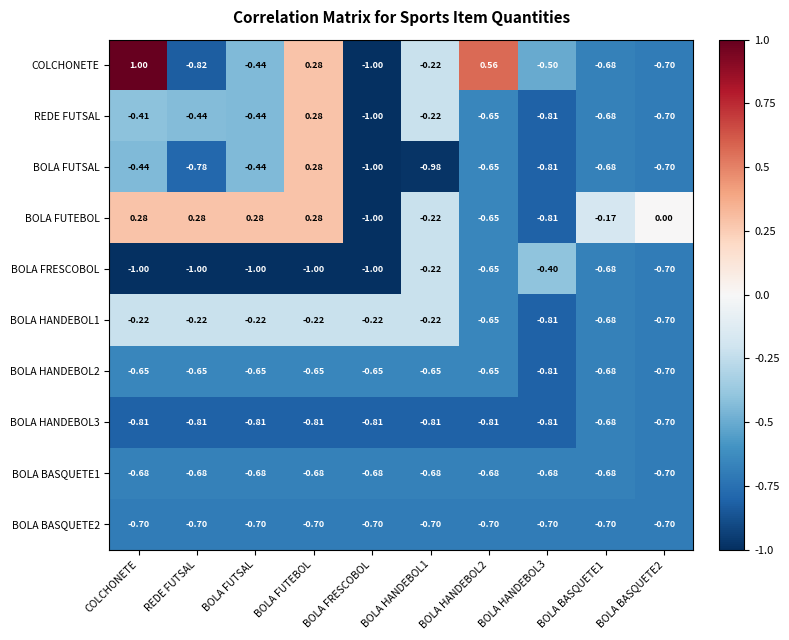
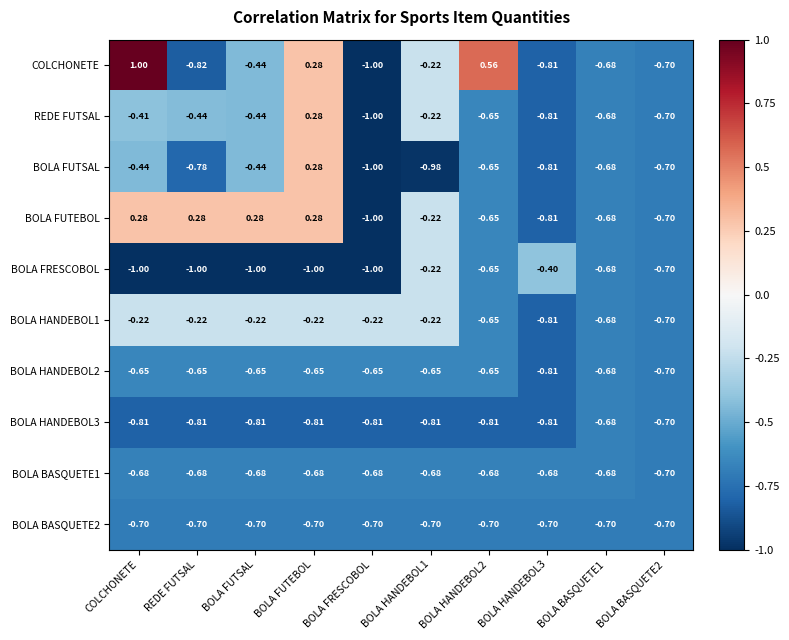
  {
    "COLCHONETE": {
      "COLCHONETE": 1.00,
      "REDE FUTSAL": -0.82,
      "BOLA FUTSAL": -0.44,
      "BOLA FUTEBOL": 0.28,
      "BOLA FRESCOBOL": -1.00,
      "BOLA HANDEBOL1": -0.22,
      "BOLA HANDEBOL2": 0.56,
-     "BOLA HANDEBOL3": -0.50,
+     "BOLA HANDEBOL3": -0.81,
      "BOLA BASQUETE1": -0.68,
      "BOLA BASQUETE2": -0.70
    },
    "REDE FUTSAL": {
      "COLCHONETE": -0.41,
      "REDE FUTSAL": -0.44,
      "BOLA FUTSAL": -0.44,
      "BOLA FUTEBOL": 0.28,
      "BOLA FRESCOBOL": -1.00,
      "BOLA HANDEBOL1": -0.22,
      "BOLA HANDEBOL2": -0.65,
      "BOLA HANDEBOL3": -0.81,
      "BOLA BASQUETE1": -0.68,
      "BOLA BASQUETE2": -0.70
    },
    "BOLA FUTSAL": {
      "COLCHONETE": -0.44,
      "REDE FUTSAL": -0.78,
      "BOLA FUTSAL": -0.44,
      "BOLA FUTEBOL": 0.28,
      "BOLA FRESCOBOL": -1.00,
      "BOLA HANDEBOL1": -0.98,
      "BOLA HANDEBOL2": -0.65,
      "BOLA HANDEBOL3": -0.81,
      "BOLA BASQUETE1": -0.68,
      "BOLA BASQUETE2": -0.70
    },
    "BOLA FUTEBOL": {
      "COLCHONETE": 0.28,
      "REDE FUTSAL": 0.28,
      "BOLA FUTSAL": 0.28,
      "BOLA FUTEBOL": 0.28,
      "BOLA FRESCOBOL": -1.00,
      "BOLA HANDEBOL1": -0.22,
      "BOLA HANDEBOL2": -0.65,
      "BOLA HANDEBOL3": -0.81,
-     "BOLA BASQUETE1": -0.17,
-     "BOLA BASQUETE2": 0.00
+     "BOLA BASQUETE1": -0.68,
+     "BOLA BASQUETE2": -0.70
    },
    "BOLA FRESCOBOL": {
      "COLCHONETE": -1.00,
      "REDE FUTSAL": -1.00,
      "BOLA FUTSAL": -1.00,
      "BOLA FUTEBOL": -1.00,
      "BOLA FRESCOBOL": -1.00,
      "BOLA HANDEBOL1": -0.22,
      "BOLA HANDEBOL2": -0.65,
      "BOLA HANDEBOL3": -0.40,
      "BOLA BASQUETE1": -0.68,
      "BOLA BASQUETE2": -0.70
    },
    "BOLA HANDEBOL1": {
      "COLCHONETE": -0.22,
      "REDE FUTSAL": -0.22,
      "BOLA FUTSAL": -0.22,
      "BOLA FUTEBOL": -0.22,
      "BOLA FRESCOBOL": -0.22,
      "BOLA HANDEBOL1": -0.22,
      "BOLA HANDEBOL2": -0.65,
      "BOLA HANDEBOL3": -0.81,
      "BOLA BASQUETE1": -0.68,
      "BOLA BASQUETE2": -0.70
    },
    "BOLA HANDEBOL2": {
      "COLCHONETE": -0.65,
      "REDE FUTSAL": -0.65,
      "BOLA FUTSAL": -0.65,
      "BOLA FUTEBOL": -0.65,
      "BOLA FRESCOBOL": -0.65,
      "BOLA HANDEBOL1": -0.65,
      "BOLA HANDEBOL2": -0.65,
      "BOLA HANDEBOL3": -0.81,
      "BOLA BASQUETE1": -0.68,
      "BOLA BASQUETE2": -0.70
    },
    "BOLA HANDEBOL3": {
      "COLCHONETE": -0.81,
      "REDE FUTSAL": -0.81,
      "BOLA FUTSAL": -0.81,
      "BOLA FUTEBOL": -0.81,
      "BOLA FRESCOBOL": -0.81,
      "BOLA HANDEBOL1": -0.81,
      "BOLA HANDEBOL2": -0.81,
      "BOLA HANDEBOL3": -0.81,
      "BOLA BASQUETE1": -0.68,
      "BOLA BASQUETE2": -0.70
    },
    "BOLA BASQUETE1": {
      "COLCHONETE": -0.68,
      "REDE FUTSAL": -0.68,
      "BOLA FUTSAL": -0.68,
      "BOLA FUTEBOL": -0.68,
      "BOLA FRESCOBOL": -0.68,
      "BOLA HANDEBOL1": -0.68,
      "BOLA HANDEBOL2": -0.68,
      "BOLA HANDEBOL3": -0.68,
      "BOLA BASQUETE1": -0.68,
      "BOLA BASQUETE2": -0.70
    },
    "BOLA BASQUETE2": {
      "COLCHONETE": -0.70,
      "REDE FUTSAL": -0.70,
      "BOLA FUTSAL": -0.70,
      "BOLA FUTEBOL": -0.70,
      "BOLA FRESCOBOL": -0.70,
      "BOLA HANDEBOL1": -0.70,
      "BOLA HANDEBOL2": -0.70,
      "BOLA HANDEBOL3": -0.70,
      "BOLA BASQUETE1": -0.70,
      "BOLA BASQUETE2": -0.70
    }
  }
